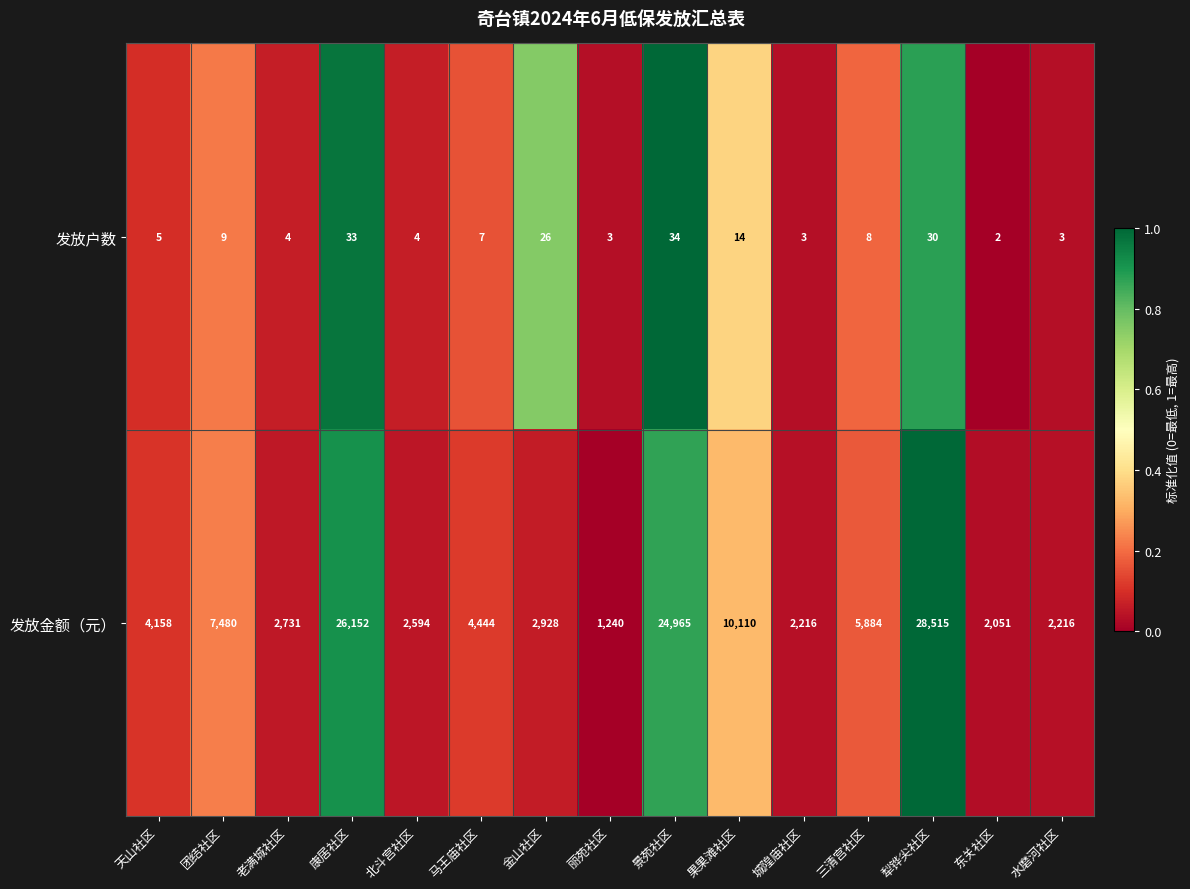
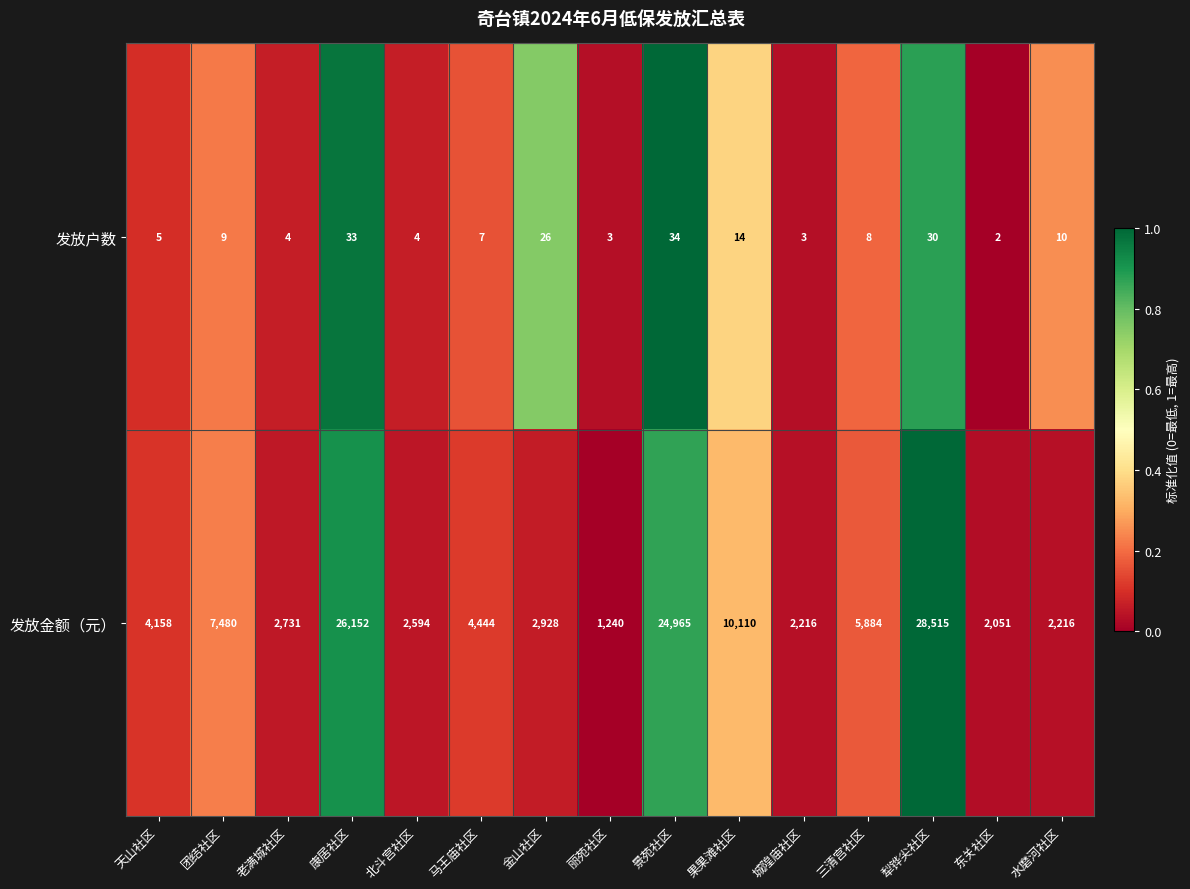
  {
    "发放户数": {
      "天山社区": "5",
      "团结社区": "9",
      "老满城社区": "4",
      "康居社区": "33",
      "北斗宫社区": "4",
      "马王庙社区": "7",
      "金山社区": "26",
      "丽苑社区": "3",
      "景苑社区": "34",
      "果果滩社区": "14",
      "城隍庙社区": "3",
      "三清宫社区": "8",
      "犁铧尖社区": "30",
      "东关社区": "2",
-     "水磨河社区": "3"
+     "水磨河社区": "10"
    },
    "发放金额（元）": {
      "天山社区": "4,158",
      "团结社区": "7,480",
      "老满城社区": "2,731",
      "康居社区": "26,152",
      "北斗宫社区": "2,594",
      "马王庙社区": "4,444",
      "金山社区": "2,928",
      "丽苑社区": "1,240",
      "景苑社区": "24,965",
      "果果滩社区": "10,110",
      "城隍庙社区": "2,216",
      "三清宫社区": "5,884",
      "犁铧尖社区": "28,515",
      "东关社区": "2,051",
      "水磨河社区": "2,216"
    }
  }
